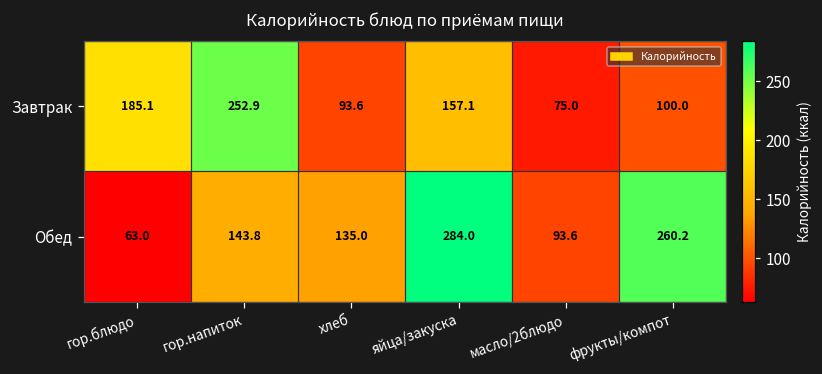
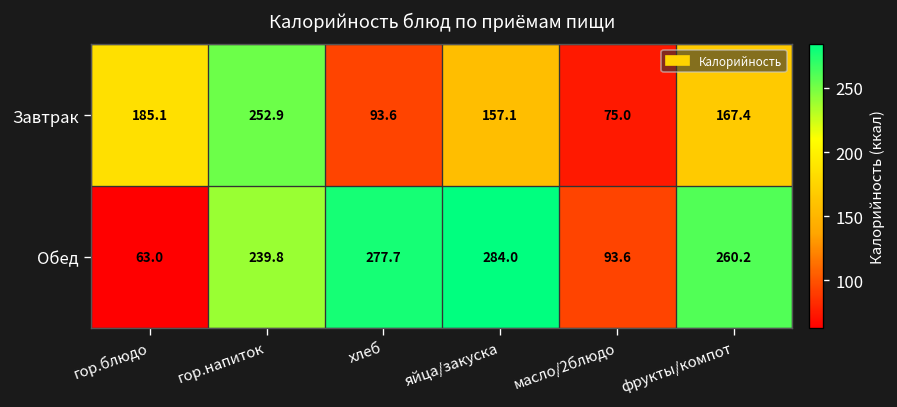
  {
    "Завтрак": {
      "гор.блюдо": 185.1,
      "гор.напиток": 252.9,
      "хлеб": 93.6,
      "яйца/закуска": 157.1,
      "масло/2блюдо": 75.0,
-     "фрукты/компот": 100.0
+     "фрукты/компот": 167.4
    },
    "Обед": {
      "гор.блюдо": 63.0,
-     "гор.напиток": 143.8,
-     "хлеб": 135.0,
+     "гор.напиток": 239.8,
+     "хлеб": 277.7,
      "яйца/закуска": 284.0,
      "масло/2блюдо": 93.6,
      "фрукты/компот": 260.2
    }
  }
